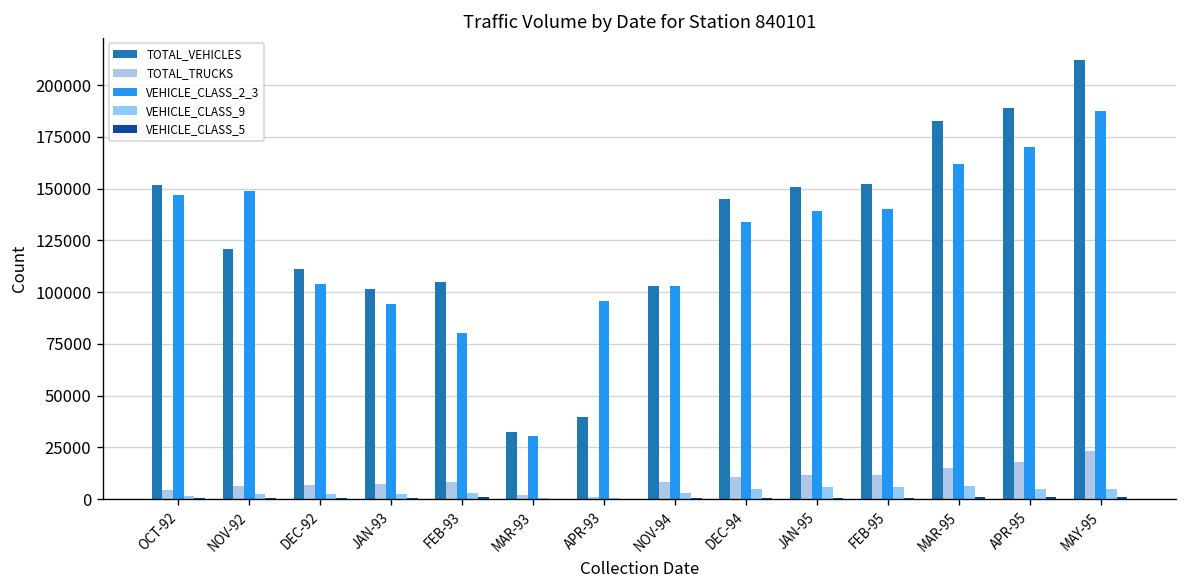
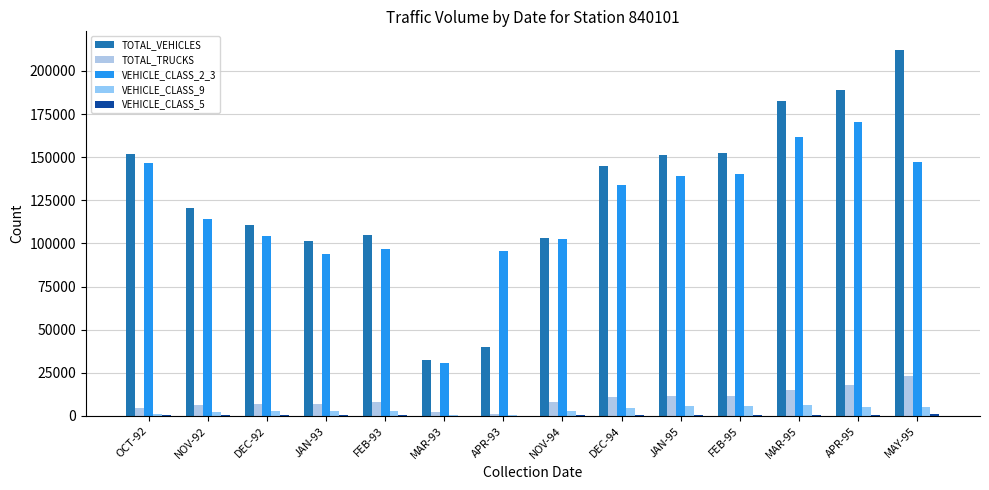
  {
    "VEHICLE_CLASS_2_3": {
      "OCT-92": 147000,
-     "NOV-92": 149000,
+     "NOV-92": 114000,
      "DEC-92": 104000,
      "JAN-93": 94000,
-     "FEB-93": 80000,
+     "FEB-93": 97000,
      "MAR-93": 30000,
      "APR-93": 96000,
      "NOV-94": 103000,
      "DEC-94": 134000,
      "JAN-95": 139000,
      "FEB-95": 140000,
      "MAR-95": 162000,
      "APR-95": 170000,
-     "MAY-95": 188000
+     "MAY-95": 147000
    }
  }
